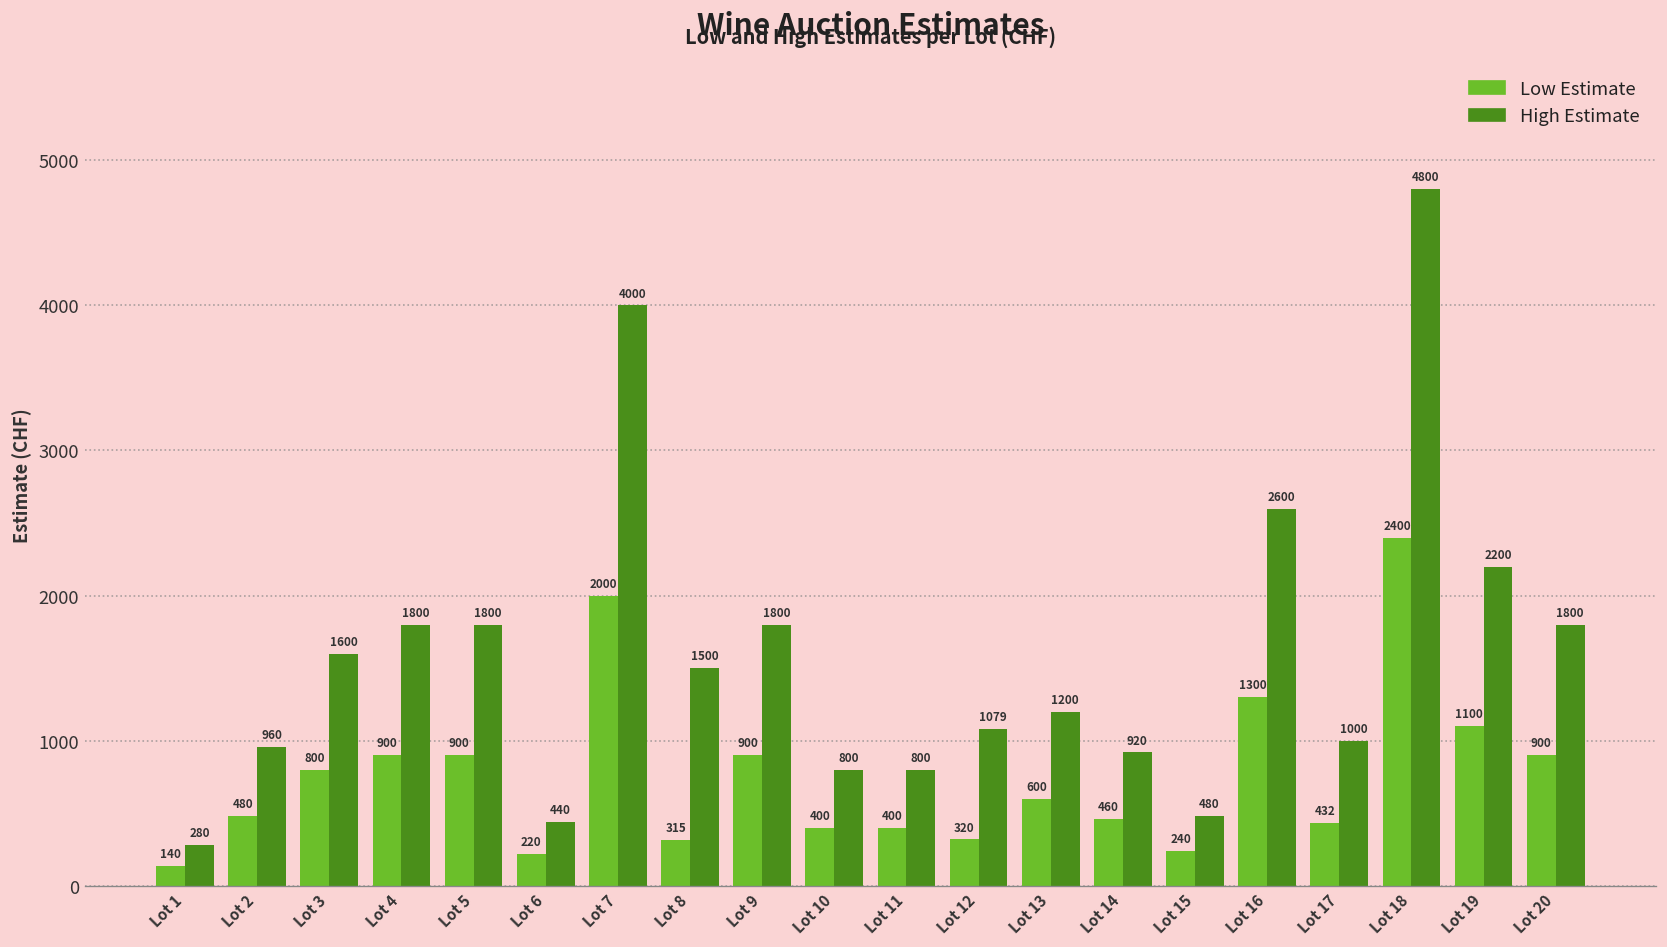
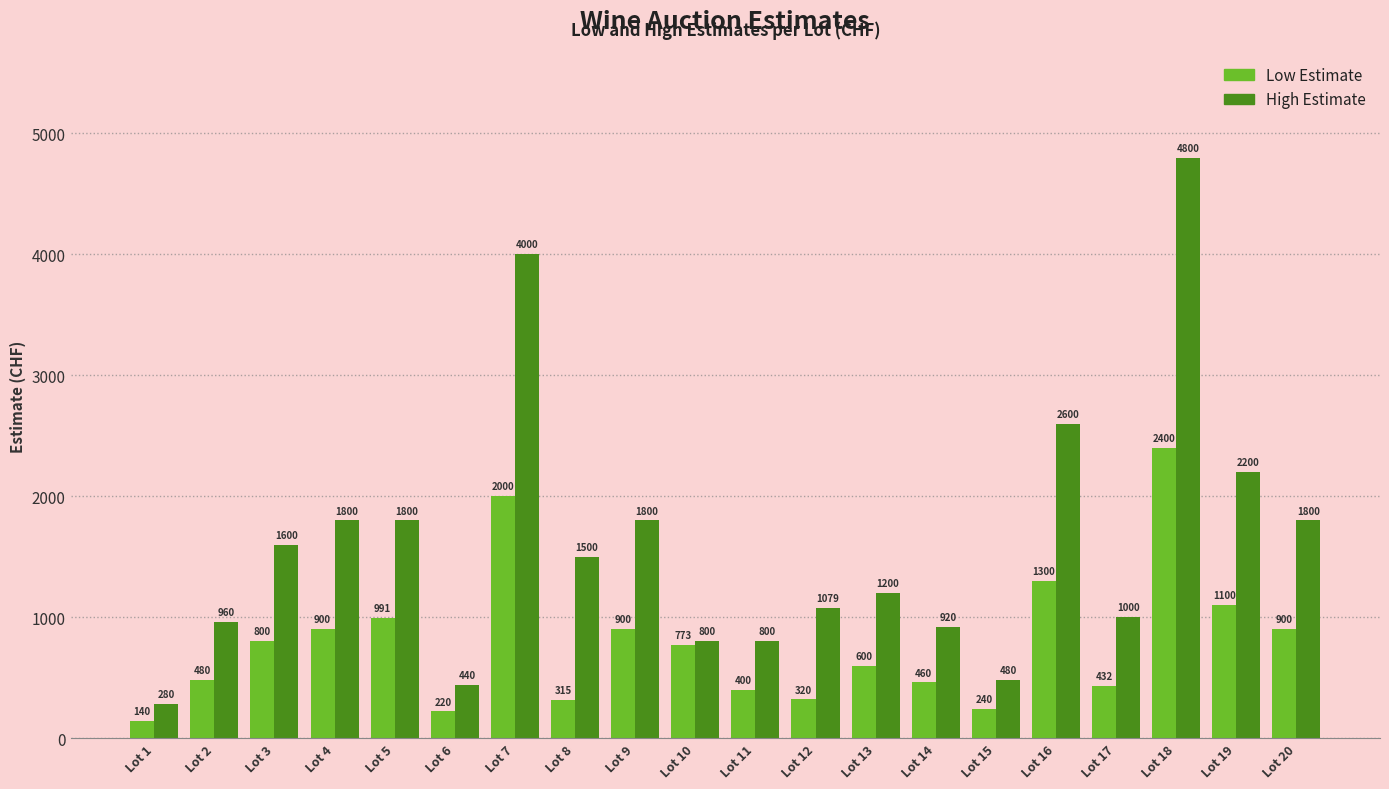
  {
    "Low Estimate": {
      "Lot 1": 140,
      "Lot 2": 480,
      "Lot 3": 800,
      "Lot 4": 900,
-     "Lot 5": 900,
+     "Lot 5": 991,
      "Lot 6": 220,
      "Lot 7": 2000,
      "Lot 8": 315,
      "Lot 9": 900,
-     "Lot 10": 400,
+     "Lot 10": 773,
      "Lot 11": 400,
      "Lot 12": 320,
      "Lot 13": 600,
      "Lot 14": 460,
      "Lot 15": 240,
      "Lot 16": 1300,
      "Lot 17": 432,
      "Lot 18": 2400,
      "Lot 19": 1100,
      "Lot 20": 900
    },
    "High Estimate": {
      "Lot 1": 280,
      "Lot 2": 960,
      "Lot 3": 1600,
      "Lot 4": 1800,
      "Lot 5": 1800,
      "Lot 6": 440,
      "Lot 7": 4000,
      "Lot 8": 1500,
      "Lot 9": 1800,
      "Lot 10": 800,
      "Lot 11": 800,
      "Lot 12": 1079,
      "Lot 13": 1200,
      "Lot 14": 920,
      "Lot 15": 480,
      "Lot 16": 2600,
      "Lot 17": 1000,
      "Lot 18": 4800,
      "Lot 19": 2200,
      "Lot 20": 1800
    }
  }
